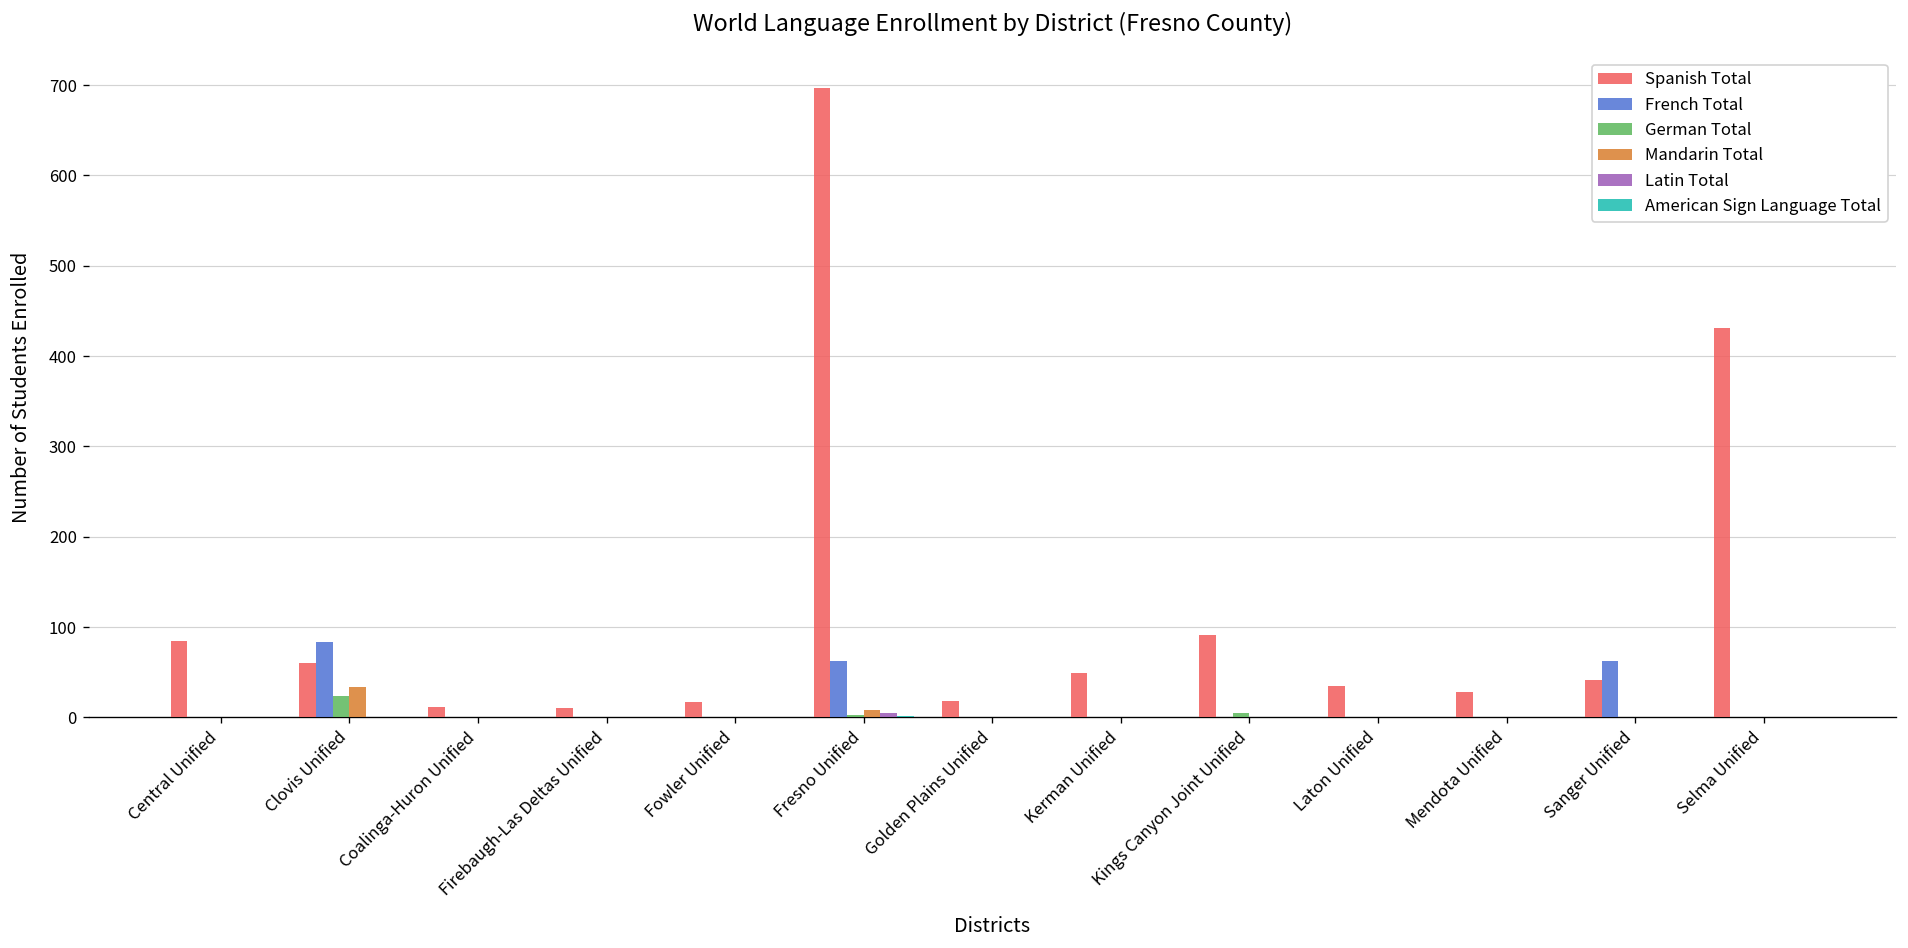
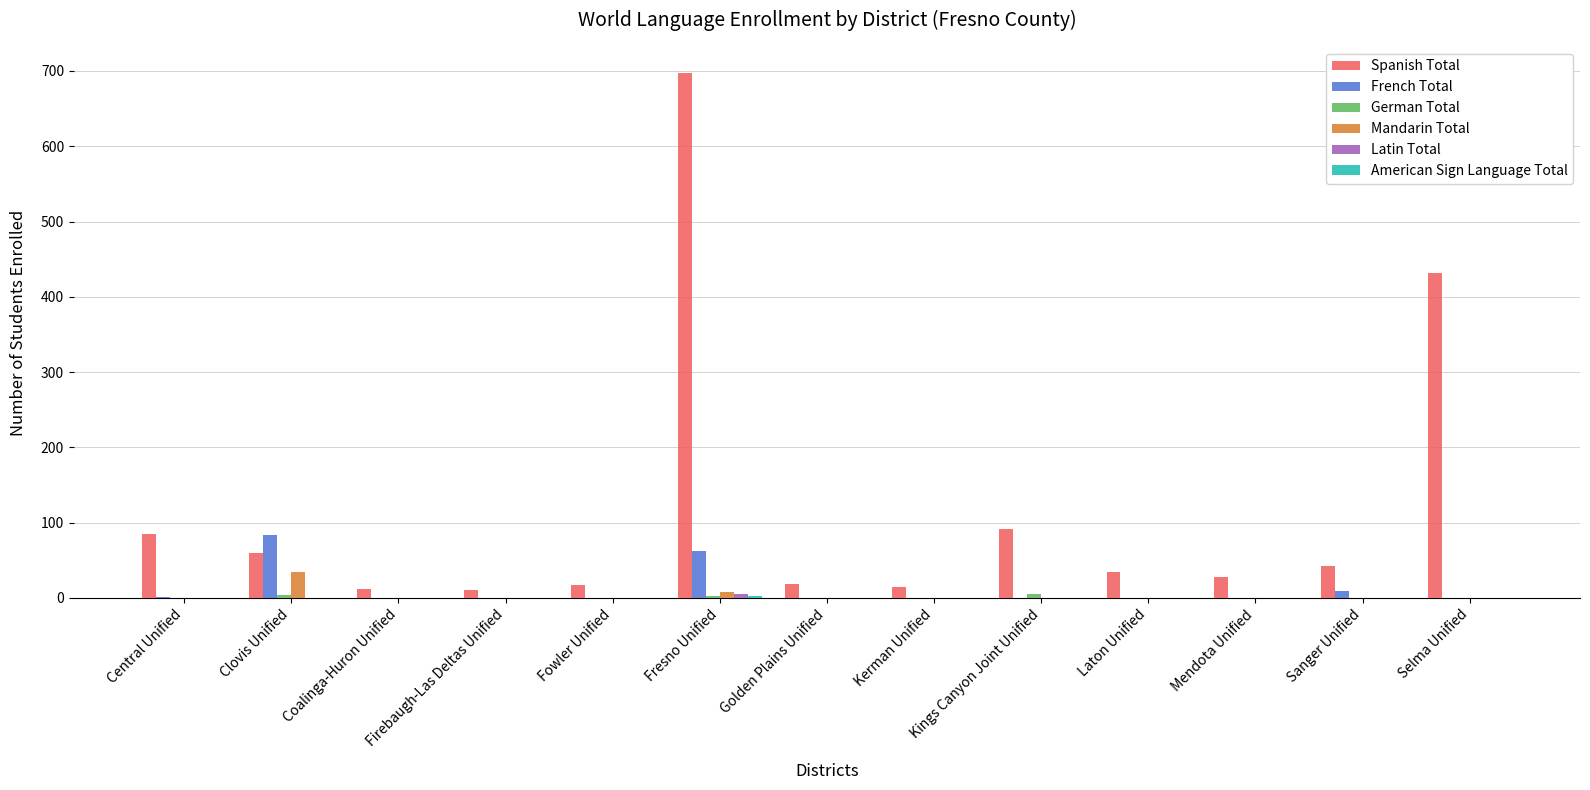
  {
    "Spanish Total": {
      "Central Unified": 90,
      "Clovis Unified": 60,
      "Coalinga-Huron Unified": 10,
      "Firebaugh-Las Deltas Unified": 10,
      "Fowler Unified": 20,
      "Fresno Unified": 700,
      "Golden Plains Unified": 20,
-     "Kerman Unified": 50,
+     "Kerman Unified": 20,
      "Kings Canyon Joint Unified": 90,
      "Laton Unified": 40,
      "Mendota Unified": 30,
      "Sanger Unified": 40,
      "Selma Unified": 430
    },
    "French Total": {
      "Clovis Unified": 80,
      "Coalinga-Huron Unified": 0,
      "Firebaugh-Las Deltas Unified": 0,
      "Fowler Unified": 0,
      "Fresno Unified": 60,
      "Golden Plains Unified": 0,
      "Kerman Unified": 0,
      "Kings Canyon Joint Unified": 0,
      "Laton Unified": 0,
      "Mendota Unified": 0,
-     "Sanger Unified": 60,
+     "Sanger Unified": 10,
      "Selma Unified": 0
    },
    "German Total": {
      "Central Unified": 0,
-     "Clovis Unified": 20,
+     "Clovis Unified": 0,
      "Coalinga-Huron Unified": 0,
      "Firebaugh-Las Deltas Unified": 0,
      "Fowler Unified": 0,
      "Golden Plains Unified": 0,
      "Kerman Unified": 0,
      "Kings Canyon Joint Unified": 10,
      "Laton Unified": 0,
      "Mendota Unified": 0,
      "Sanger Unified": 0,
      "Selma Unified": 0
    },
    "Mandarin Total": {
      "Central Unified": 0,
      "Clovis Unified": 30,
      "Coalinga-Huron Unified": 0,
      "Firebaugh-Las Deltas Unified": 0,
      "Fowler Unified": 0,
      "Fresno Unified": 10,
      "Golden Plains Unified": 0,
      "Kerman Unified": 0,
      "Kings Canyon Joint Unified": 0,
      "Laton Unified": 0,
      "Mendota Unified": 0,
      "Sanger Unified": 0,
      "Selma Unified": 0
    },
    "Latin Total": {
      "Central Unified": 0,
      "Clovis Unified": 0,
      "Coalinga-Huron Unified": 0,
      "Firebaugh-Las Deltas Unified": 0,
      "Fowler Unified": 0,
      "Fresno Unified": 10,
      "Golden Plains Unified": 0,
      "Kerman Unified": 0,
      "Kings Canyon Joint Unified": 0,
      "Laton Unified": 0,
      "Mendota Unified": 0,
      "Sanger Unified": 0,
      "Selma Unified": 0
    },
    "American Sign Language Total": {
      "Central Unified": 0,
      "Clovis Unified": 0,
      "Coalinga-Huron Unified": 0,
      "Firebaugh-Las Deltas Unified": 0,
      "Fowler Unified": 0,
      "Golden Plains Unified": 0,
      "Kerman Unified": 0,
      "Kings Canyon Joint Unified": 0,
      "Laton Unified": 0,
      "Mendota Unified": 0,
      "Sanger Unified": 0,
      "Selma Unified": 0
    }
  }
